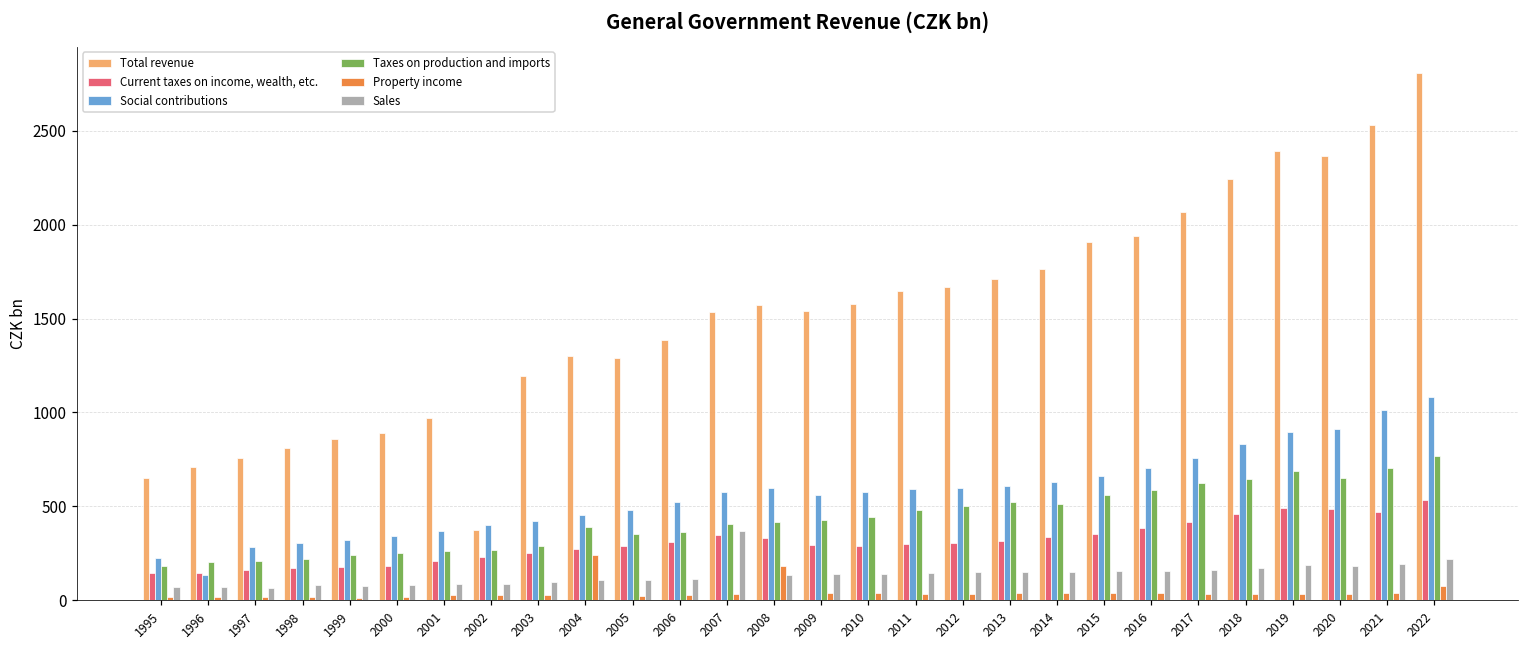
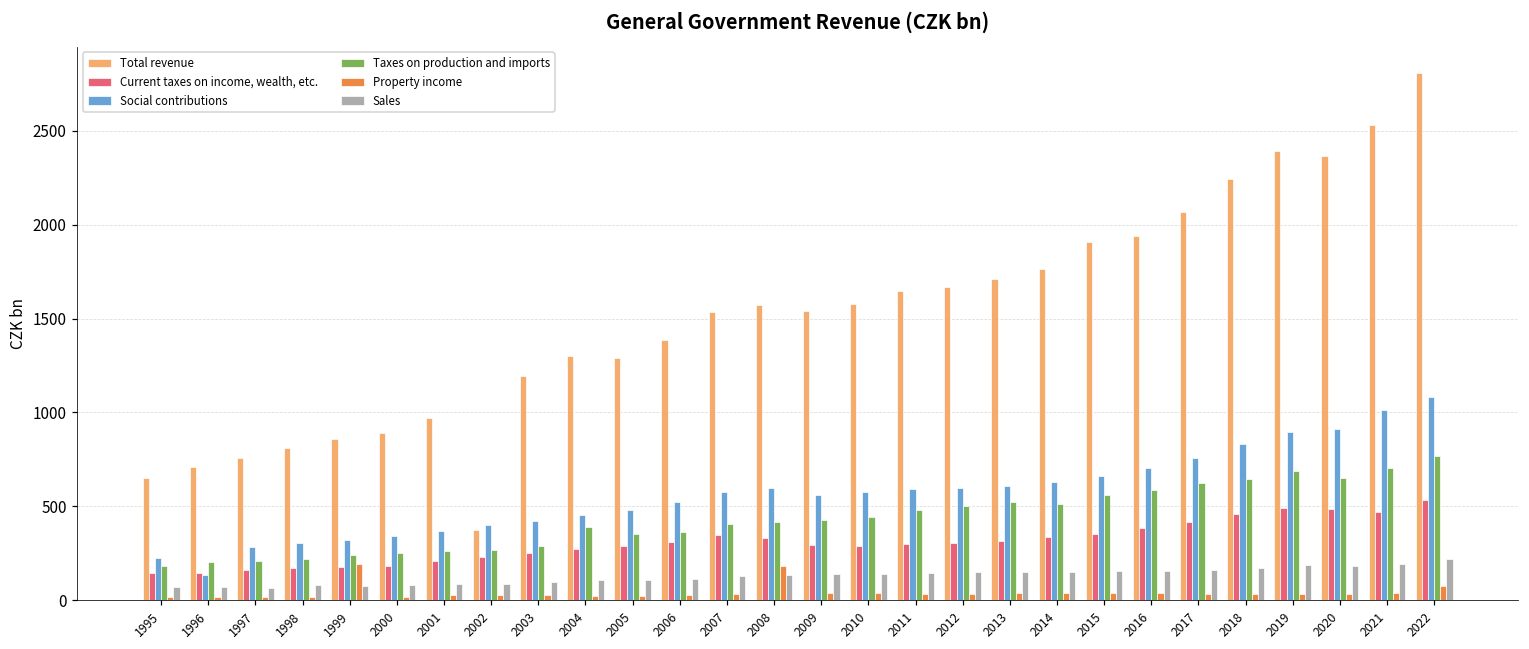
  {
    "Total revenue": {
      "1995": 650,
      "1996": 710,
      "1997": 760,
      "1998": 810,
      "1999": 860,
      "2000": 890,
      "2001": 970,
      "2002": 380,
      "2003": 1190,
      "2004": 1300,
      "2005": 1290,
      "2006": 1390,
      "2007": 1540,
      "2008": 1570,
      "2009": 1540,
      "2010": 1580,
      "2011": 1640,
      "2012": 1670,
      "2013": 1710,
      "2014": 1760,
      "2015": 1910,
      "2016": 1940,
      "2017": 2070,
      "2018": 2240,
      "2019": 2390,
      "2020": 2370,
      "2021": 2530,
      "2022": 2810
    },
    "Current taxes on income, wealth, etc.": {
      "1995": 140,
      "1996": 140,
      "1997": 160,
      "1998": 170,
      "1999": 180,
      "2000": 180,
      "2001": 210,
      "2002": 230,
      "2003": 250,
      "2004": 270,
      "2005": 290,
      "2006": 310,
      "2007": 350,
      "2008": 330,
      "2009": 300,
      "2010": 290,
      "2011": 300,
      "2012": 300,
      "2013": 310,
      "2014": 340,
      "2015": 350,
      "2016": 390,
      "2017": 420,
      "2018": 460,
      "2019": 490,
      "2020": 490,
      "2021": 470,
      "2022": 540
    },
    "Social contributions": {
      "1995": 230,
      "1996": 130,
      "1997": 280,
      "1998": 310,
      "1999": 320,
      "2000": 340,
      "2001": 370,
      "2002": 400,
      "2003": 420,
      "2004": 450,
      "2005": 480,
      "2006": 520,
      "2007": 580,
      "2008": 600,
      "2009": 560,
      "2010": 580,
      "2011": 590,
      "2012": 600,
      "2013": 610,
      "2014": 630,
      "2015": 660,
      "2016": 700,
      "2017": 760,
      "2018": 830,
      "2019": 900,
      "2020": 910,
      "2021": 1010,
      "2022": 1080
    },
    "Taxes on production and imports": {
      "1995": 180,
      "1996": 200,
      "1997": 210,
      "1998": 220,
      "1999": 240,
      "2000": 250,
      "2001": 260,
      "2002": 270,
      "2003": 290,
      "2004": 390,
      "2005": 350,
      "2006": 360,
      "2007": 410,
      "2008": 420,
      "2009": 420,
      "2010": 440,
      "2011": 480,
      "2012": 500,
      "2013": 520,
      "2014": 510,
      "2015": 560,
      "2016": 590,
      "2017": 630,
      "2018": 650,
      "2019": 690,
      "2020": 650,
      "2021": 710,
      "2022": 770
    },
    "Property income": {
      "1995": 20,
      "1996": 20,
      "1997": 20,
      "1998": 20,
-     "1999": 10,
+     "1999": 190,
      "2000": 20,
      "2001": 30,
      "2002": 30,
      "2003": 30,
-     "2004": 240,
+     "2004": 20,
      "2005": 20,
      "2006": 30,
      "2007": 30,
      "2008": 180,
      "2009": 40,
      "2010": 40,
      "2011": 40,
      "2012": 40,
      "2013": 40,
      "2014": 40,
      "2015": 40,
      "2016": 40,
      "2017": 30,
      "2018": 30,
      "2019": 30,
      "2020": 30,
      "2021": 40,
      "2022": 70
    },
    "Sales": {
      "1995": 70,
      "1996": 70,
      "1997": 60,
      "1998": 80,
      "1999": 80,
      "2000": 80,
      "2001": 80,
      "2002": 90,
      "2003": 100,
      "2004": 110,
      "2005": 110,
      "2006": 110,
-     "2007": 370,
+     "2007": 130,
      "2008": 130,
      "2009": 140,
      "2010": 140,
      "2011": 150,
      "2012": 150,
      "2013": 150,
      "2014": 150,
      "2015": 160,
      "2016": 160,
      "2017": 160,
      "2018": 170,
      "2019": 190,
      "2020": 180,
      "2021": 190,
      "2022": 220
    }
  }
